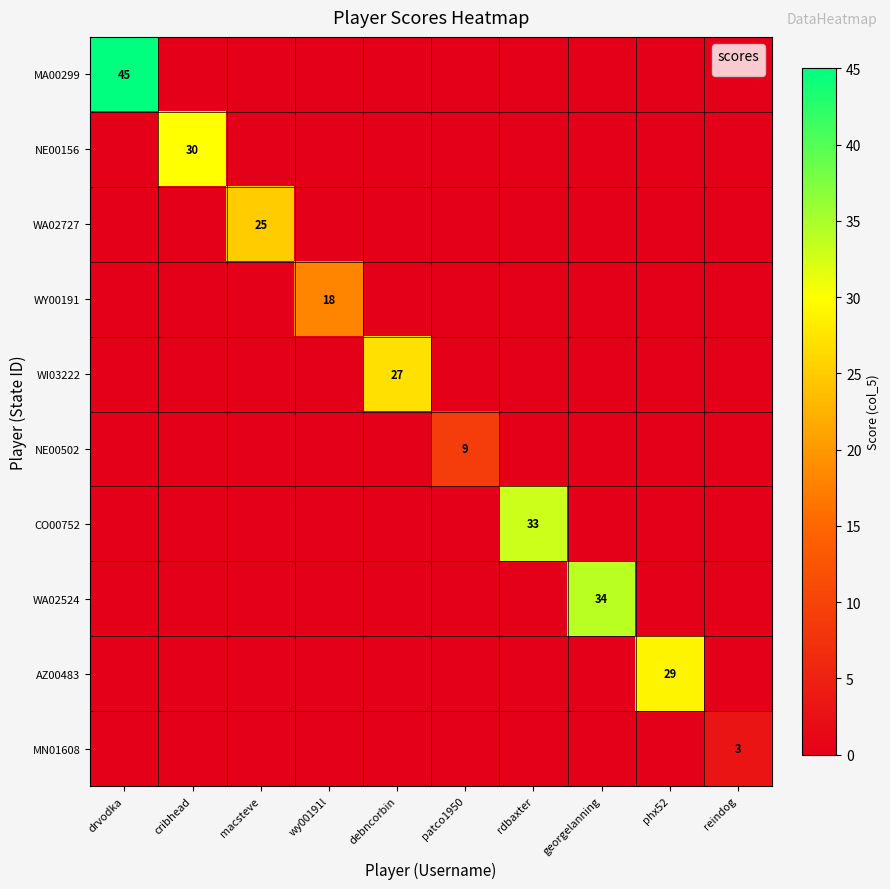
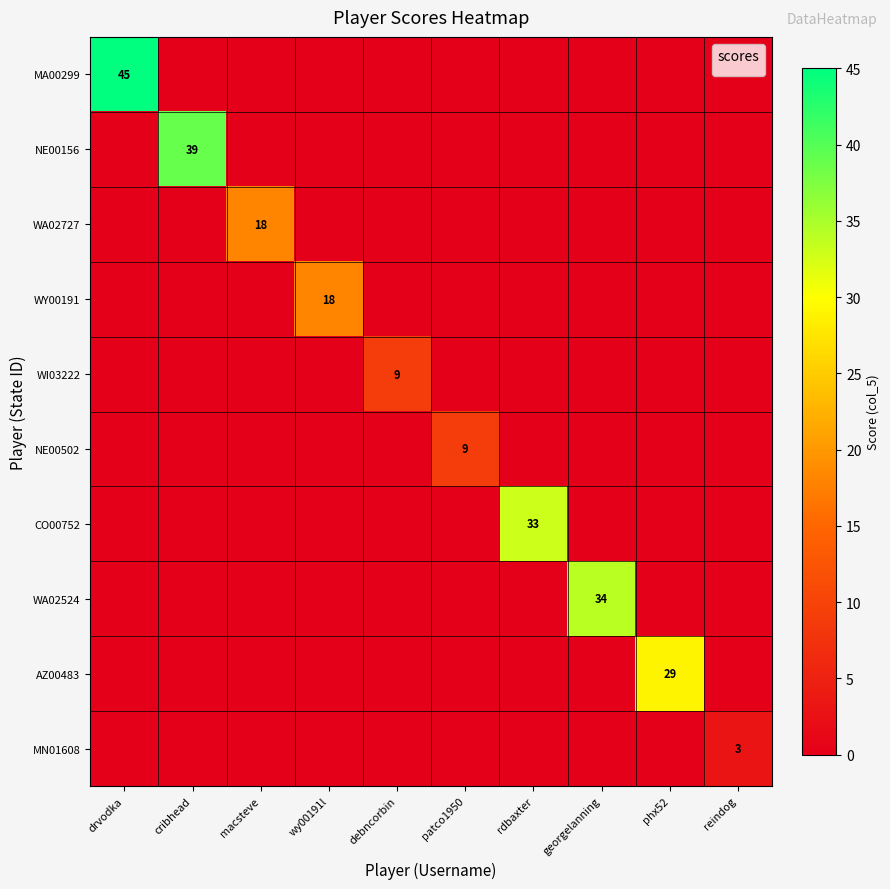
  {
    "MA00299": {
      "drvodka": 45
    },
    "NE00156": {
-     "cribhead": 30
+     "cribhead": 39
    },
    "WA02727": {
-     "macsteve": 25
+     "macsteve": 18
    },
    "WY00191": {
      "wy00191l": 18
    },
    "WI03222": {
-     "debncorbin": 27
+     "debncorbin": 9
    },
    "NE00502": {
      "patco1950": 9
    },
    "CO00752": {
      "rdbaxter": 33
    },
    "WA02524": {
      "georgelanning": 34
    },
    "AZ00483": {
      "phx52": 29
    },
    "MN01608": {
      "reindog": 3
    }
  }
